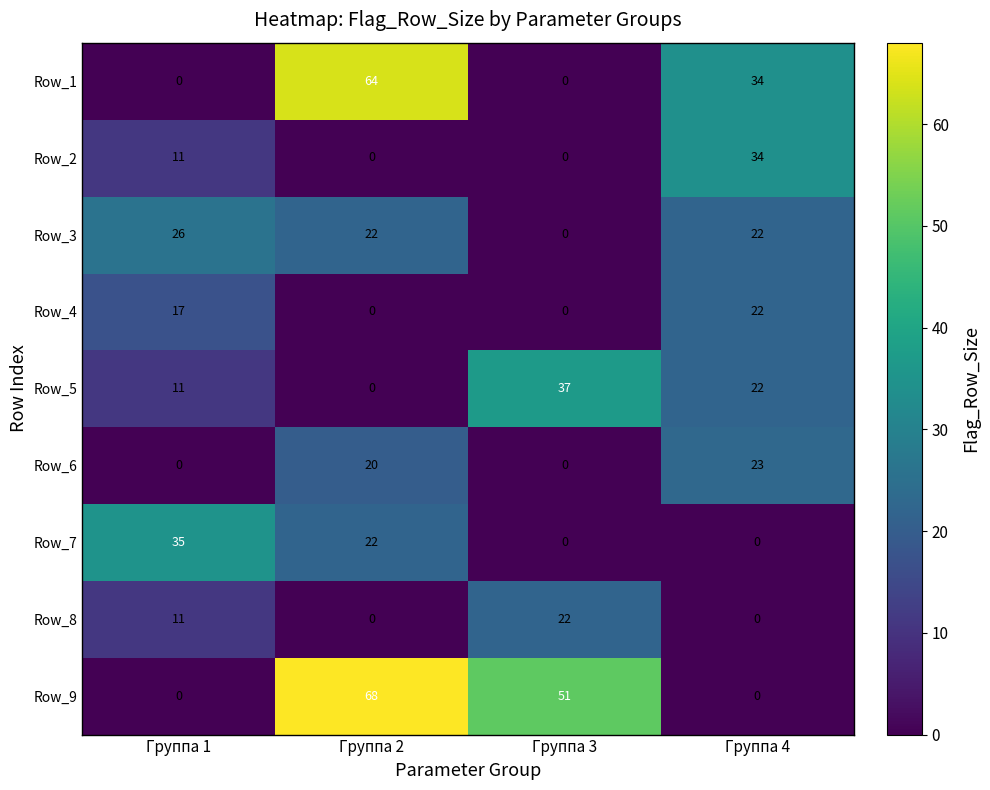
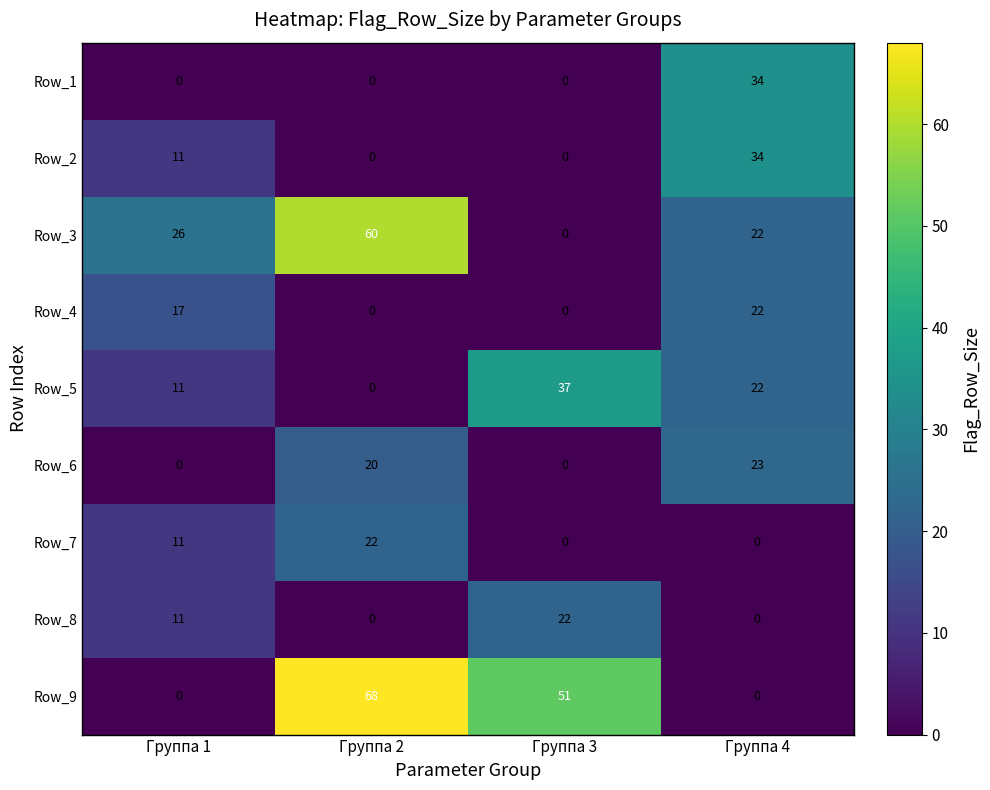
  {
    "Row_1": {
      "Группа 1": 0,
-     "Группа 2": 64,
+     "Группа 2": 0,
      "Группа 3": 0,
      "Группа 4": 34
    },
    "Row_2": {
      "Группа 1": 11,
      "Группа 2": 0,
      "Группа 3": 0,
      "Группа 4": 34
    },
    "Row_3": {
      "Группа 1": 26,
-     "Группа 2": 22,
+     "Группа 2": 60,
      "Группа 3": 0,
      "Группа 4": 22
    },
    "Row_4": {
      "Группа 1": 17,
      "Группа 2": 0,
      "Группа 3": 0,
      "Группа 4": 22
    },
    "Row_5": {
      "Группа 1": 11,
      "Группа 2": 0,
      "Группа 3": 37,
      "Группа 4": 22
    },
    "Row_6": {
      "Группа 1": 0,
      "Группа 2": 20,
      "Группа 3": 0,
      "Группа 4": 23
    },
    "Row_7": {
-     "Группа 1": 35,
+     "Группа 1": 11,
      "Группа 2": 22,
      "Группа 3": 0,
      "Группа 4": 0
    },
    "Row_8": {
      "Группа 1": 11,
      "Группа 2": 0,
      "Группа 3": 22,
      "Группа 4": 0
    },
    "Row_9": {
      "Группа 1": 0,
      "Группа 2": 68,
      "Группа 3": 51,
      "Группа 4": 0
    }
  }
